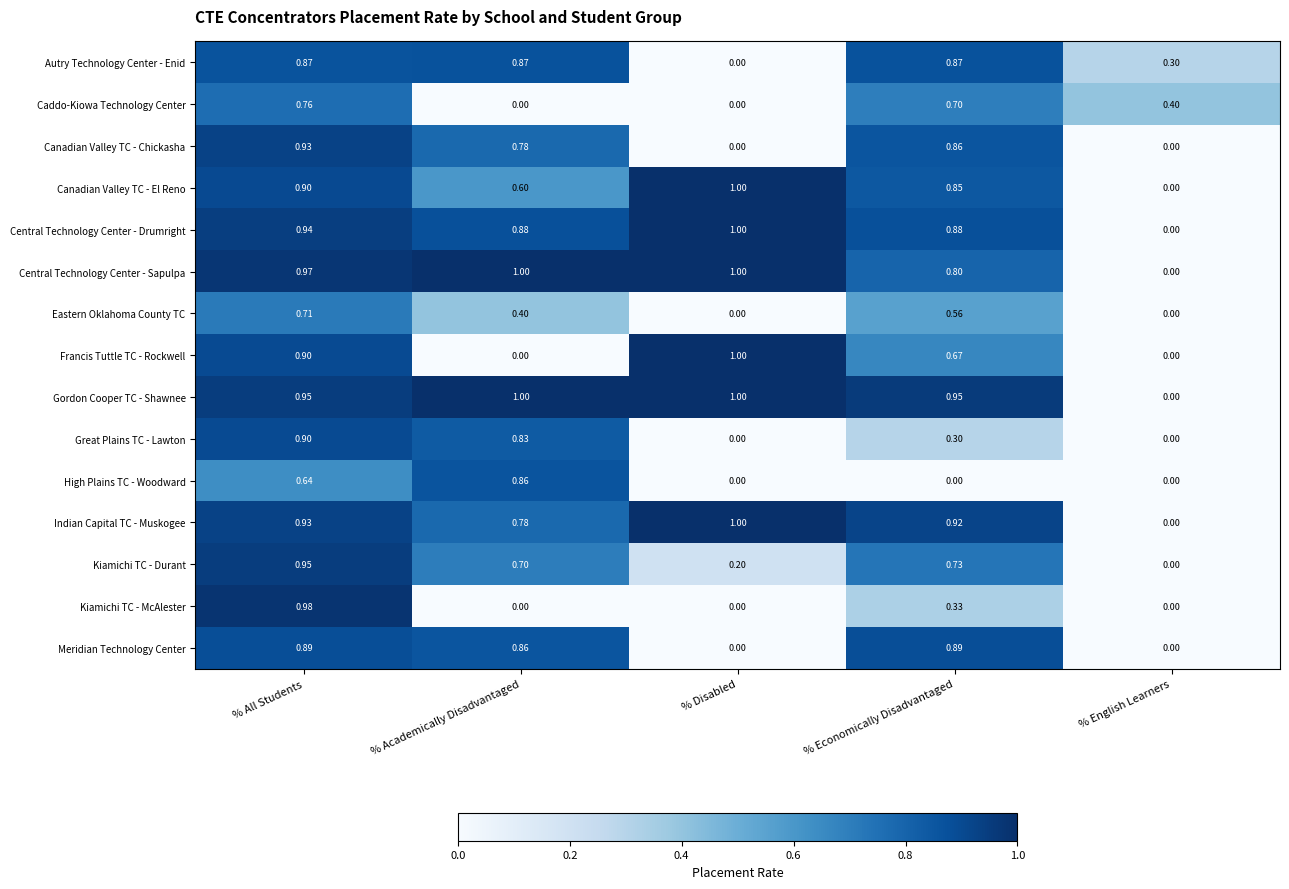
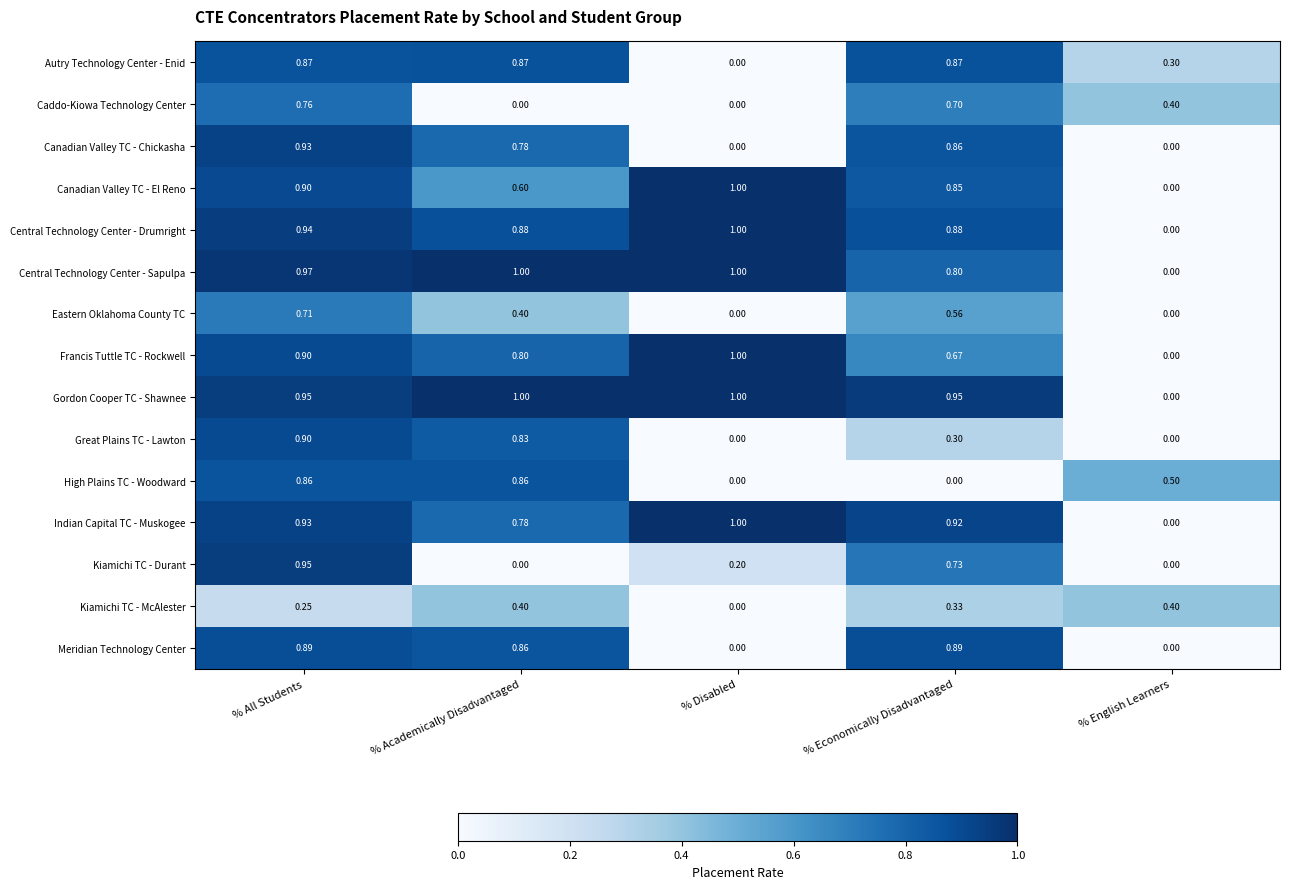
  {
    "Autry Technology Center - Enid": {
      "% All Students": 0.87,
      "% Academically Disadvantaged": 0.87,
      "% Disabled": 0.00,
      "% Economically Disadvantaged": 0.87,
      "% English Learners": 0.30
    },
    "Caddo-Kiowa Technology Center": {
      "% All Students": 0.76,
      "% Academically Disadvantaged": 0.00,
      "% Disabled": 0.00,
      "% Economically Disadvantaged": 0.70,
      "% English Learners": 0.40
    },
    "Canadian Valley TC - Chickasha": {
      "% All Students": 0.93,
      "% Academically Disadvantaged": 0.78,
      "% Disabled": 0.00,
      "% Economically Disadvantaged": 0.86,
      "% English Learners": 0.00
    },
    "Canadian Valley TC - El Reno": {
      "% All Students": 0.90,
      "% Academically Disadvantaged": 0.60,
      "% Disabled": 1.00,
      "% Economically Disadvantaged": 0.85,
      "% English Learners": 0.00
    },
    "Central Technology Center - Drumright": {
      "% All Students": 0.94,
      "% Academically Disadvantaged": 0.88,
      "% Disabled": 1.00,
      "% Economically Disadvantaged": 0.88,
      "% English Learners": 0.00
    },
    "Central Technology Center - Sapulpa": {
      "% All Students": 0.97,
      "% Academically Disadvantaged": 1.00,
      "% Disabled": 1.00,
      "% Economically Disadvantaged": 0.80,
      "% English Learners": 0.00
    },
    "Eastern Oklahoma County TC": {
      "% All Students": 0.71,
      "% Academically Disadvantaged": 0.40,
      "% Disabled": 0.00,
      "% Economically Disadvantaged": 0.56,
      "% English Learners": 0.00
    },
    "Francis Tuttle TC - Rockwell": {
      "% All Students": 0.90,
-     "% Academically Disadvantaged": 0.00,
+     "% Academically Disadvantaged": 0.80,
      "% Disabled": 1.00,
      "% Economically Disadvantaged": 0.67,
      "% English Learners": 0.00
    },
    "Gordon Cooper TC - Shawnee": {
      "% All Students": 0.95,
      "% Academically Disadvantaged": 1.00,
      "% Disabled": 1.00,
      "% Economically Disadvantaged": 0.95,
      "% English Learners": 0.00
    },
    "Great Plains TC - Lawton": {
      "% All Students": 0.90,
      "% Academically Disadvantaged": 0.83,
      "% Disabled": 0.00,
      "% Economically Disadvantaged": 0.30,
      "% English Learners": 0.00
    },
    "High Plains TC - Woodward": {
-     "% All Students": 0.64,
+     "% All Students": 0.86,
      "% Academically Disadvantaged": 0.86,
      "% Disabled": 0.00,
      "% Economically Disadvantaged": 0.00,
-     "% English Learners": 0.00
+     "% English Learners": 0.50
    },
    "Indian Capital TC - Muskogee": {
      "% All Students": 0.93,
      "% Academically Disadvantaged": 0.78,
      "% Disabled": 1.00,
      "% Economically Disadvantaged": 0.92,
      "% English Learners": 0.00
    },
    "Kiamichi TC - Durant": {
      "% All Students": 0.95,
-     "% Academically Disadvantaged": 0.70,
+     "% Academically Disadvantaged": 0.00,
      "% Disabled": 0.20,
      "% Economically Disadvantaged": 0.73,
      "% English Learners": 0.00
    },
    "Kiamichi TC - McAlester": {
-     "% All Students": 0.98,
-     "% Academically Disadvantaged": 0.00,
+     "% All Students": 0.25,
+     "% Academically Disadvantaged": 0.40,
      "% Disabled": 0.00,
      "% Economically Disadvantaged": 0.33,
-     "% English Learners": 0.00
+     "% English Learners": 0.40
    },
    "Meridian Technology Center": {
      "% All Students": 0.89,
      "% Academically Disadvantaged": 0.86,
      "% Disabled": 0.00,
      "% Economically Disadvantaged": 0.89,
      "% English Learners": 0.00
    }
  }
